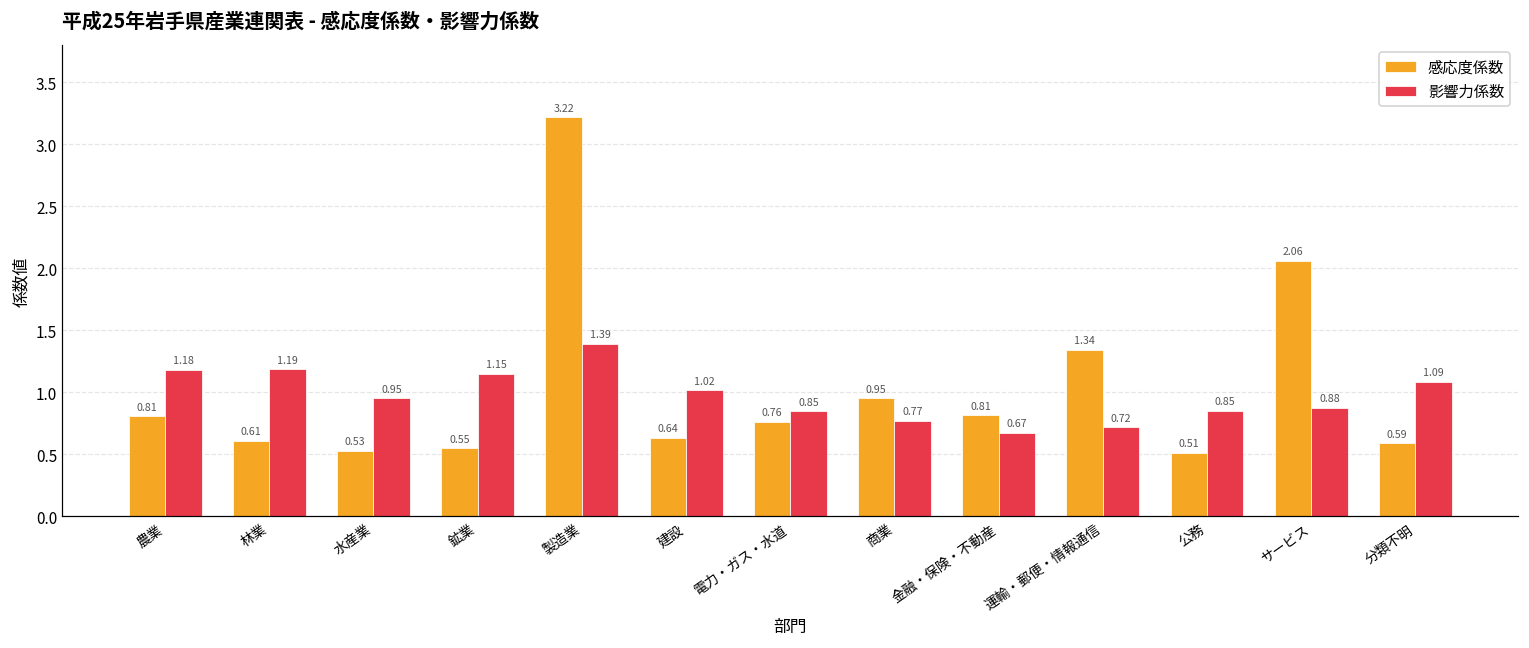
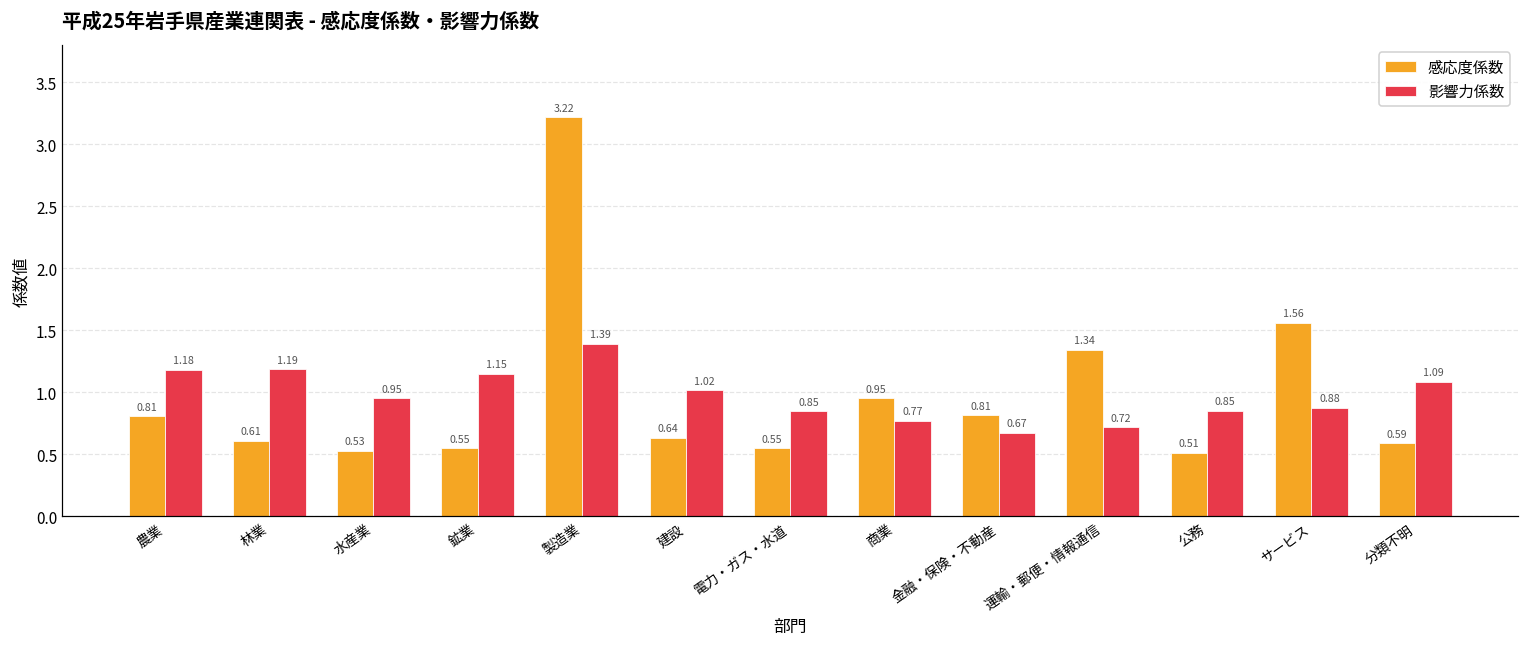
  {
    "感応度係数": {
      "農業": 0.81,
      "林業": 0.61,
      "水産業": 0.53,
      "鉱業": 0.55,
      "製造業": 3.22,
      "建設": 0.64,
-     "電力・ガス・水道": 0.76,
+     "電力・ガス・水道": 0.55,
      "商業": 0.95,
      "金融・保険・不動産": 0.81,
      "運輸・郵便・情報通信": 1.34,
      "公務": 0.51,
-     "サービス": 2.06,
+     "サービス": 1.56,
      "分類不明": 0.59
    },
    "影響力係数": {
      "農業": 1.18,
      "林業": 1.19,
      "水産業": 0.95,
      "鉱業": 1.15,
      "製造業": 1.39,
      "建設": 1.02,
      "電力・ガス・水道": 0.85,
      "商業": 0.77,
      "金融・保険・不動産": 0.67,
      "運輸・郵便・情報通信": 0.72,
      "公務": 0.85,
      "サービス": 0.88,
      "分類不明": 1.09
    }
  }
